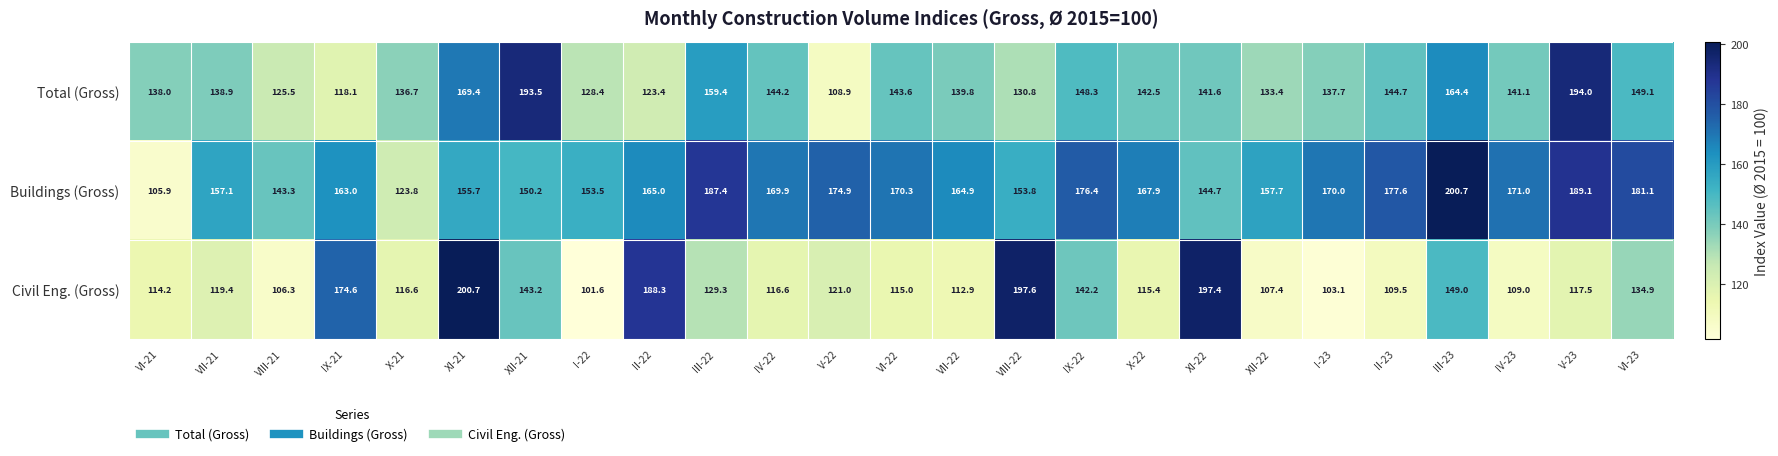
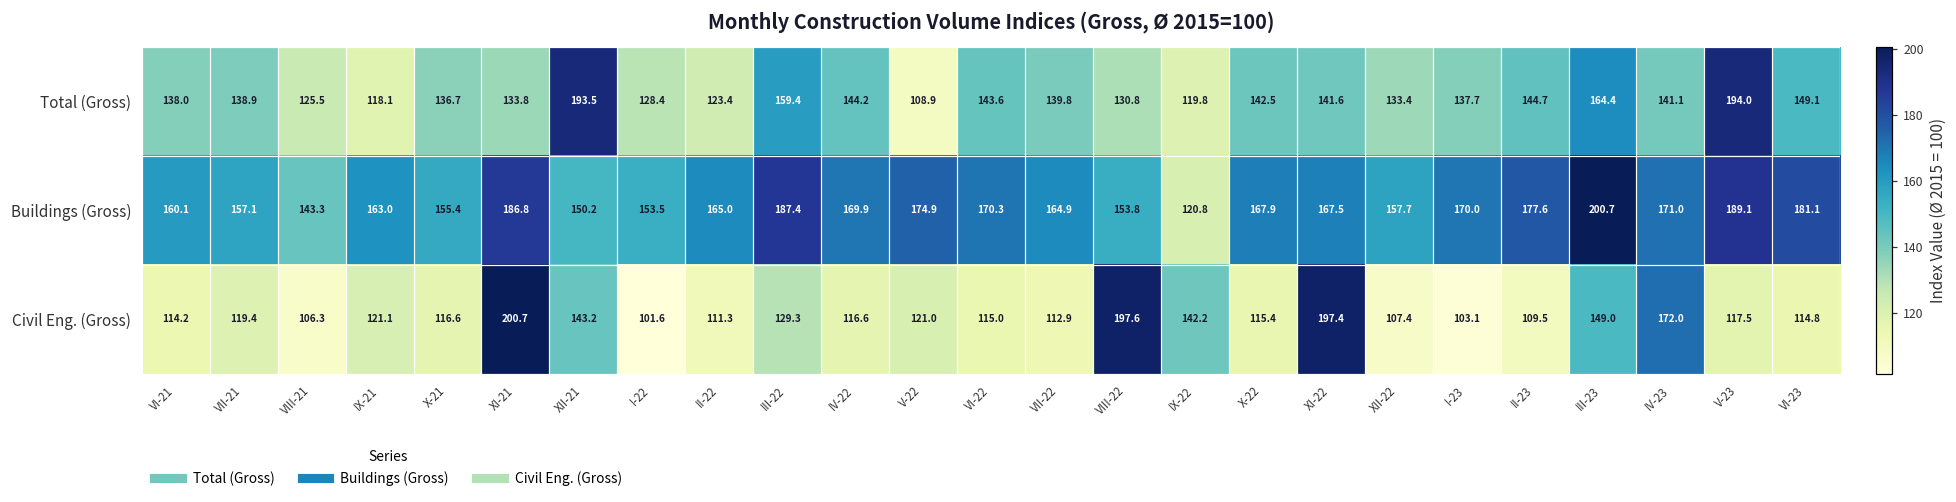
  {
    "Total (Gross)": {
      "VI-21": 138.0,
      "VII-21": 138.9,
      "VIII-21": 125.5,
      "IX-21": 118.1,
      "X-21": 136.7,
-     "XI-21": 169.4,
+     "XI-21": 133.8,
      "XII-21": 193.5,
      "I-22": 128.4,
      "II-22": 123.4,
      "III-22": 159.4,
      "IV-22": 144.2,
      "V-22": 108.9,
      "VI-22": 143.6,
      "VII-22": 139.8,
      "VIII-22": 130.8,
-     "IX-22": 148.3,
+     "IX-22": 119.8,
      "X-22": 142.5,
      "XI-22": 141.6,
      "XII-22": 133.4,
      "I-23": 137.7,
      "II-23": 144.7,
      "III-23": 164.4,
      "IV-23": 141.1,
      "V-23": 194.0,
      "VI-23": 149.1
    },
    "Buildings (Gross)": {
-     "VI-21": 105.9,
+     "VI-21": 160.1,
      "VII-21": 157.1,
      "VIII-21": 143.3,
      "IX-21": 163.0,
-     "X-21": 123.8,
-     "XI-21": 155.7,
+     "X-21": 155.4,
+     "XI-21": 186.8,
      "XII-21": 150.2,
      "I-22": 153.5,
      "II-22": 165.0,
      "III-22": 187.4,
      "IV-22": 169.9,
      "V-22": 174.9,
      "VI-22": 170.3,
      "VII-22": 164.9,
      "VIII-22": 153.8,
-     "IX-22": 176.4,
+     "IX-22": 120.8,
      "X-22": 167.9,
-     "XI-22": 144.7,
+     "XI-22": 167.5,
      "XII-22": 157.7,
      "I-23": 170.0,
      "II-23": 177.6,
      "III-23": 200.7,
      "IV-23": 171.0,
      "V-23": 189.1,
      "VI-23": 181.1
    },
    "Civil Eng. (Gross)": {
      "VI-21": 114.2,
      "VII-21": 119.4,
      "VIII-21": 106.3,
-     "IX-21": 174.6,
+     "IX-21": 121.1,
      "X-21": 116.6,
      "XI-21": 200.7,
      "XII-21": 143.2,
      "I-22": 101.6,
-     "II-22": 188.3,
+     "II-22": 111.3,
      "III-22": 129.3,
      "IV-22": 116.6,
      "V-22": 121.0,
      "VI-22": 115.0,
      "VII-22": 112.9,
      "VIII-22": 197.6,
      "IX-22": 142.2,
      "X-22": 115.4,
      "XI-22": 197.4,
      "XII-22": 107.4,
      "I-23": 103.1,
      "II-23": 109.5,
      "III-23": 149.0,
-     "IV-23": 109.0,
+     "IV-23": 172.0,
      "V-23": 117.5,
-     "VI-23": 134.9
+     "VI-23": 114.8
    }
  }
